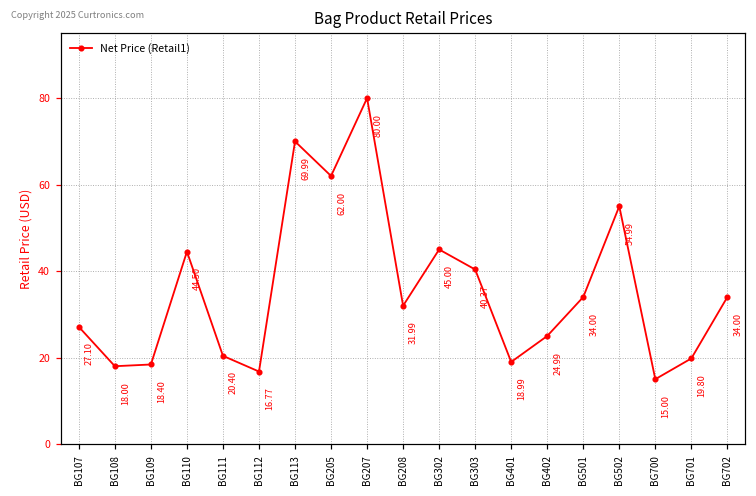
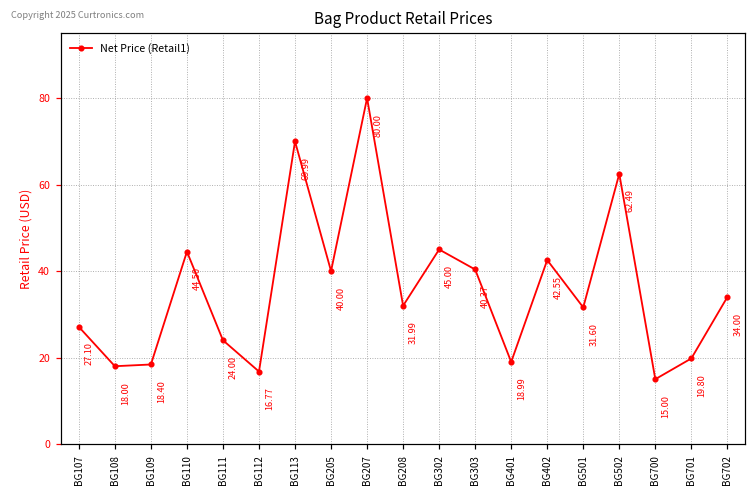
  {
    "BG107": 27.10,
    "BG108": 18.00,
    "BG109": 18.40,
    "BG110": 44.50,
-   "BG111": 20.40,
+   "BG111": 24.00,
    "BG112": 16.77,
    "BG113": 69.99,
-   "BG205": 62.00,
+   "BG205": 40.00,
    "BG207": 80.00,
    "BG208": 31.99,
    "BG302": 45.00,
    "BG303": 40.37,
    "BG401": 18.99,
-   "BG402": 24.99,
-   "BG501": 34.00,
-   "BG502": 54.99,
+   "BG402": 42.55,
+   "BG501": 31.60,
+   "BG502": 62.49,
    "BG700": 15.00,
    "BG701": 19.80,
    "BG702": 34.00
  }
